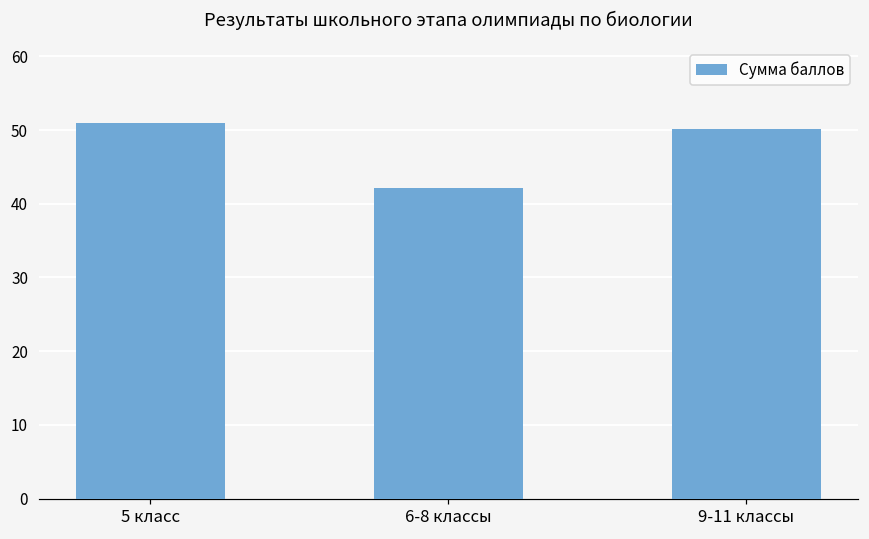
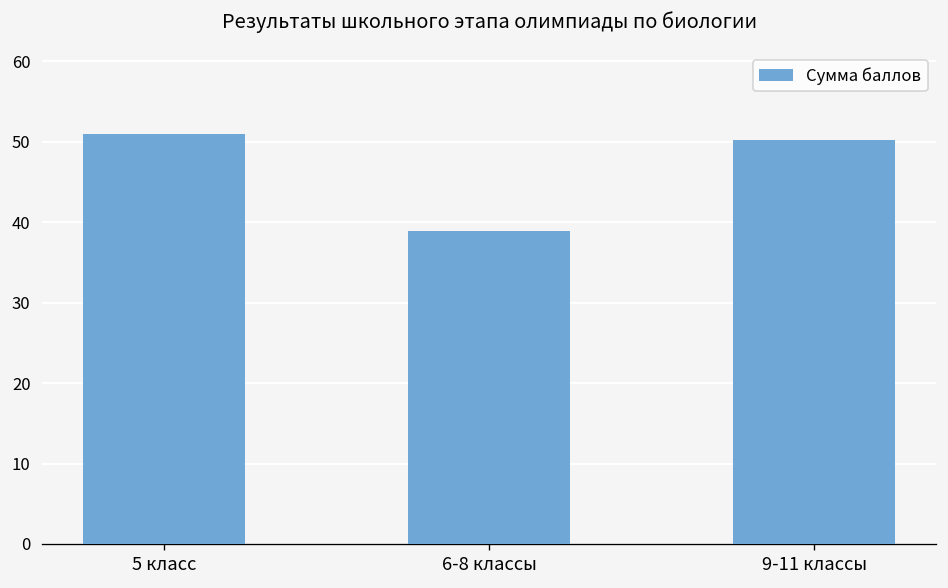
  {
    "5 класс": 51,
-   "6-8 классы": 42,
+   "6-8 классы": 39,
    "9-11 классы": 50
  }
